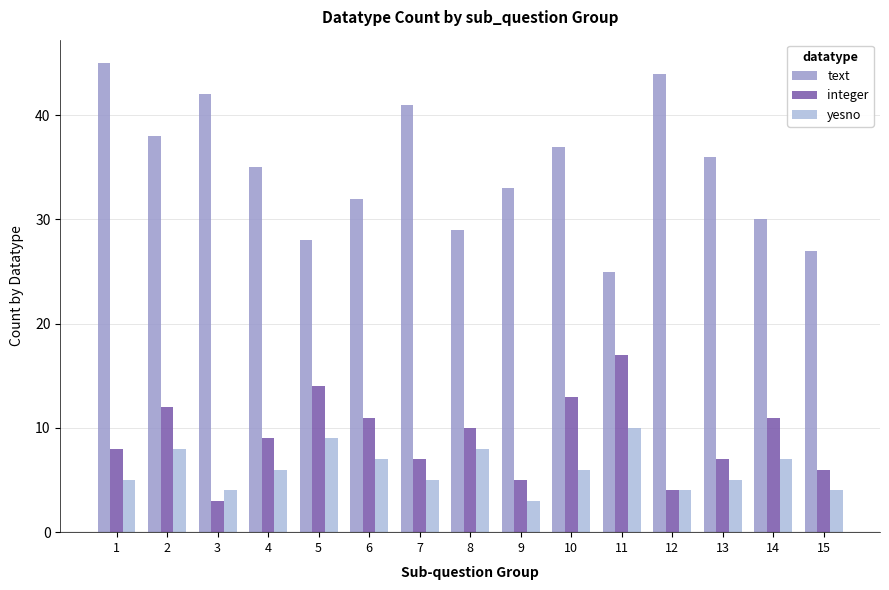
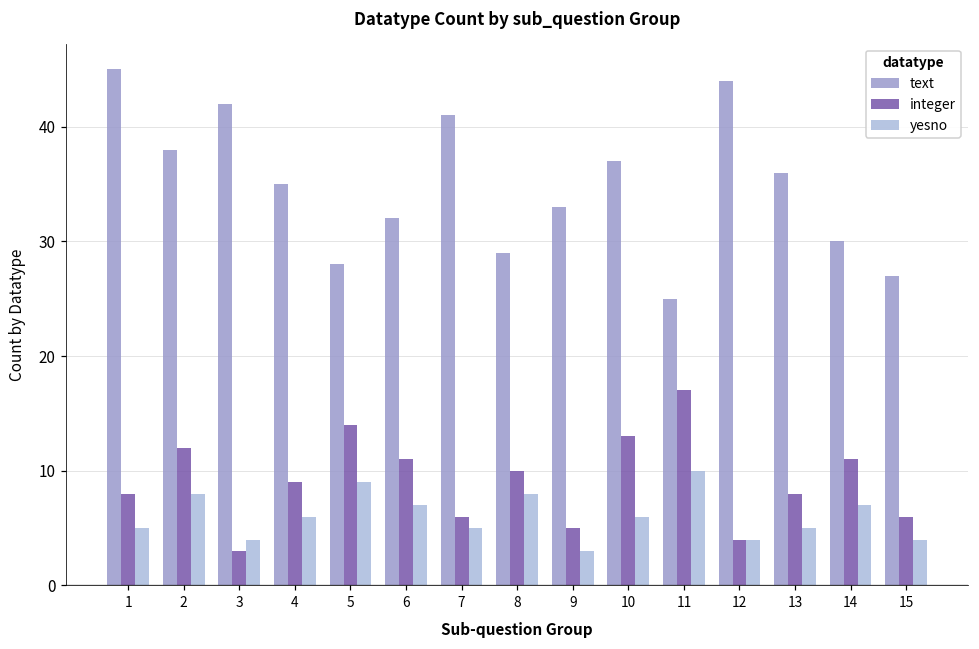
  {
    "integer": {
      "1": 8,
      "2": 12,
      "3": 3,
      "4": 9,
      "5": 14,
      "6": 11,
-     "7": 7,
+     "7": 6,
      "8": 10,
      "9": 5,
      "10": 13,
      "11": 17,
      "12": 4,
-     "13": 7,
+     "13": 8,
      "14": 11,
      "15": 6
    }
  }
